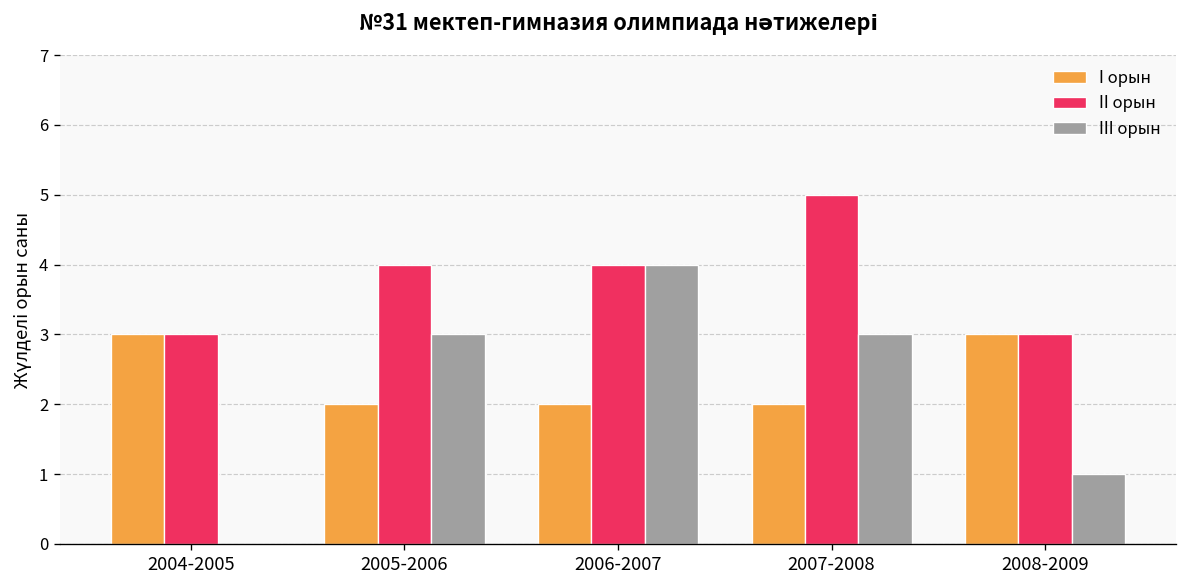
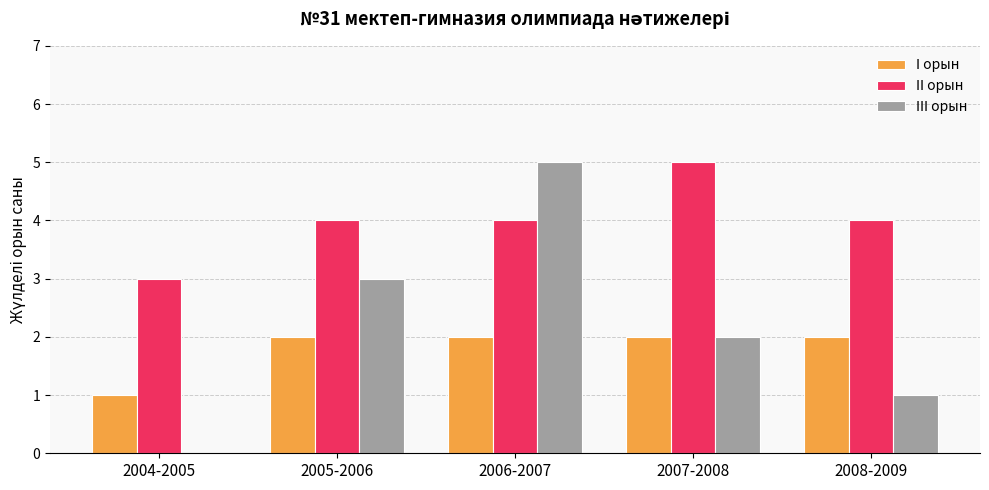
  {
    "І орын": {
-     "2004-2005": 3,
+     "2004-2005": 1,
      "2005-2006": 2,
      "2006-2007": 2,
      "2007-2008": 2,
-     "2008-2009": 3
+     "2008-2009": 2
    },
    "ІІ орын": {
      "2004-2005": 3,
      "2005-2006": 4,
      "2006-2007": 4,
      "2007-2008": 5,
-     "2008-2009": 3
+     "2008-2009": 4
    },
    "ІІІ орын": {
      "2004-2005": 0,
      "2005-2006": 3,
-     "2006-2007": 4,
-     "2007-2008": 3,
+     "2006-2007": 5,
+     "2007-2008": 2,
      "2008-2009": 1
    }
  }
